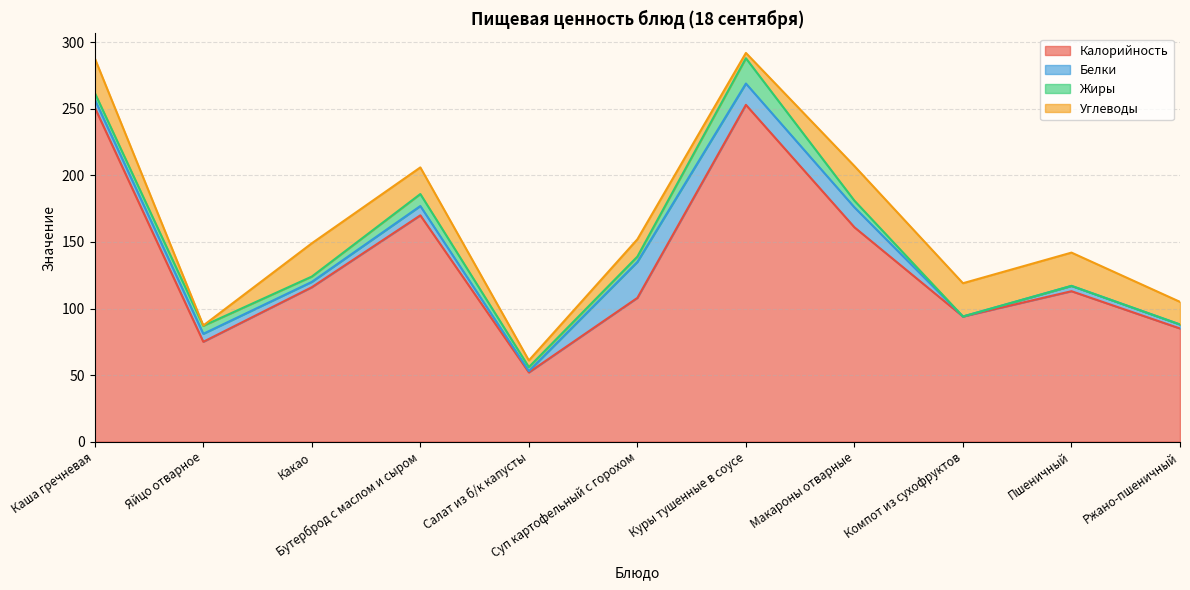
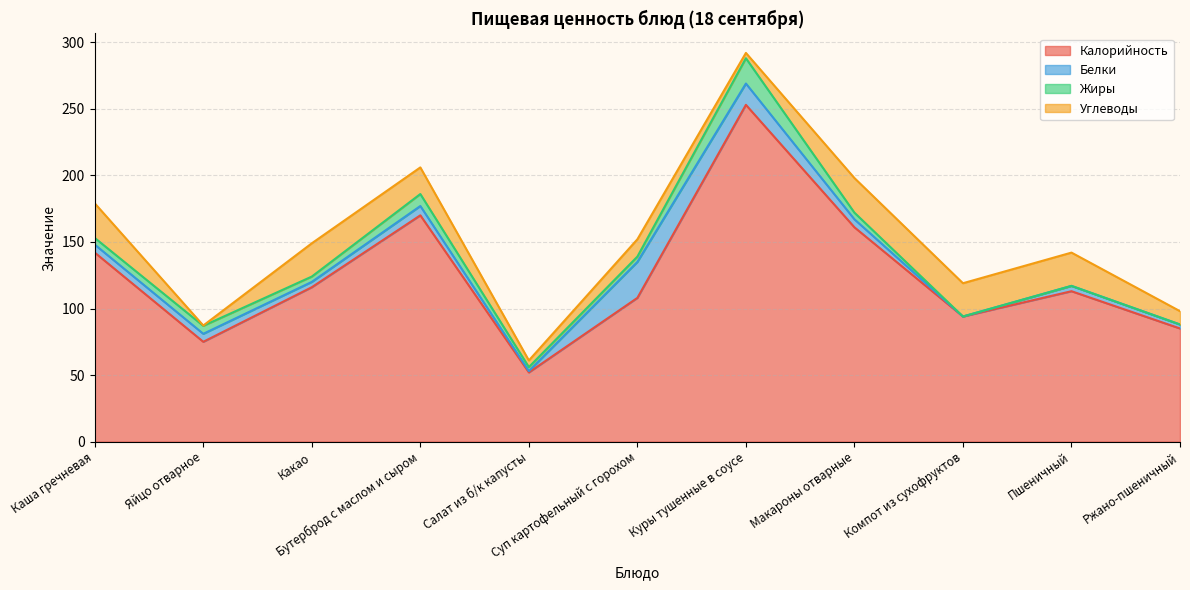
  {
    "Калорийность": {
-     "Каша гречневая": 251,
+     "Каша гречневая": 142,
      "Яйцо отварное": 75,
      "Какао": 116,
      "Бутерброд с маслом и сыром": 170,
      "Суп картофельный с горохом": 108,
      "Куры тушенные в соусе": 253,
      "Макароны отварные": 161,
      "Пшеничный": 113,
      "Ржано-пшеничный": 85
    },
    "Белки": {
      "Каша гречневая": 6,
      "Яйцо отварное": 6,
      "Какао": 4,
      "Бутерброд с маслом и сыром": 7,
      "Суп картофельный с горохом": 27,
      "Куры тушенные в соусе": 16,
-     "Макароны отварные": 15
+     "Макароны отварные": 6
    },
    "Жиры": {
      "Каша гречневая": 5,
      "Какао": 4,
      "Бутерброд с маслом и сыром": 9,
      "Салат из б/к капусты": 3,
      "Суп картофельный с горохом": 4,
      "Куры тушенные в соусе": 19,
      "Макароны отварные": 5
    },
    "Углеводы": {
      "Каша гречневая": 26,
      "Какао": 25,
      "Бутерброд с маслом и сыром": 20,
      "Салат из б/к капусты": 5,
      "Суп картофельный с горохом": 13,
      "Куры тушенные в соусе": 4,
      "Макароны отварные": 26,
      "Компот из сухофруктов": 25,
      "Пшеничный": 25,
-     "Ржано-пшеничный": 17
+     "Ржано-пшеничный": 10
    }
  }
